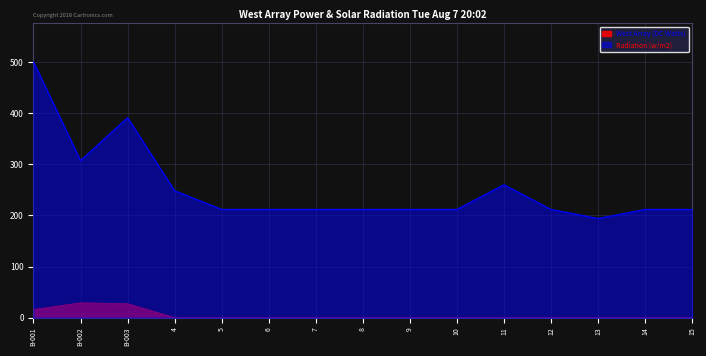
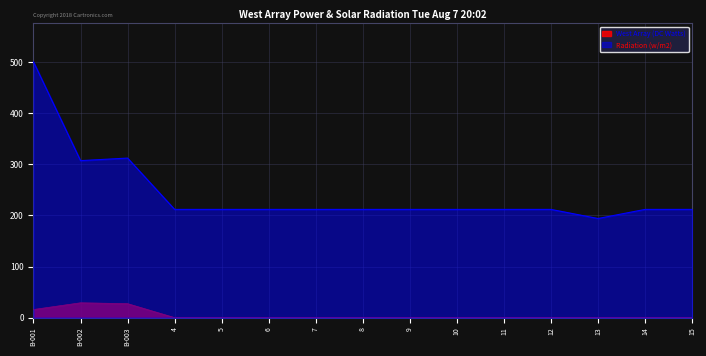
  {
    "West Array (DC Watts)": {
      "B-001": 20,
      "B-002": 30,
      "B-003": 30,
      "4": 0,
      "5": 0,
      "6": 0,
      "7": 0,
      "8": 0,
      "9": 0,
      "10": 0,
      "11": 0,
      "12": 0,
      "13": 0,
      "14": 0,
      "15": 0
    },
    "Radiation (w/m2)": {
      "B-001": 500,
      "B-002": 310,
-     "B-003": 390,
-     "4": 250,
+     "B-003": 310,
+     "4": 210,
      "5": 210,
      "6": 210,
      "7": 210,
      "8": 210,
      "9": 210,
      "10": 210,
-     "11": 260,
+     "11": 210,
      "12": 210,
      "13": 190,
      "14": 210,
      "15": 210
    }
  }
